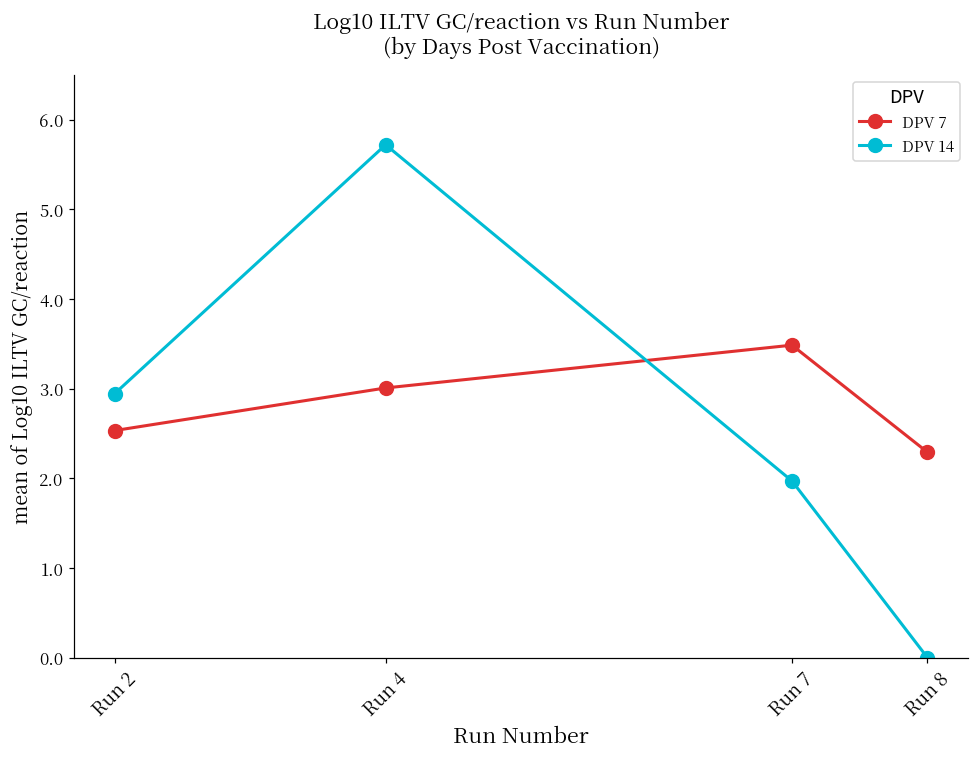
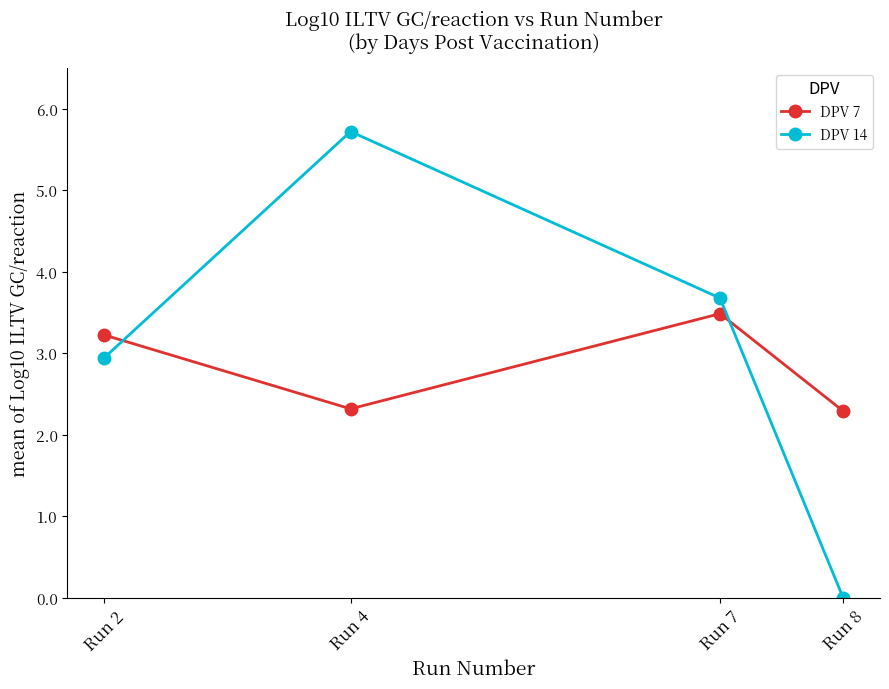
  {
    "DPV 7": {
-     "Run 2": 2.5,
-     "Run 4": 3.0,
+     "Run 2": 3.2,
+     "Run 4": 2.3,
      "Run 7": 3.5,
      "Run 8": 2.3
    },
    "DPV 14": {
      "Run 2": 2.9,
      "Run 4": 5.7,
-     "Run 7": 2.0,
+     "Run 7": 3.7,
      "Run 8": 0.0
    }
  }
